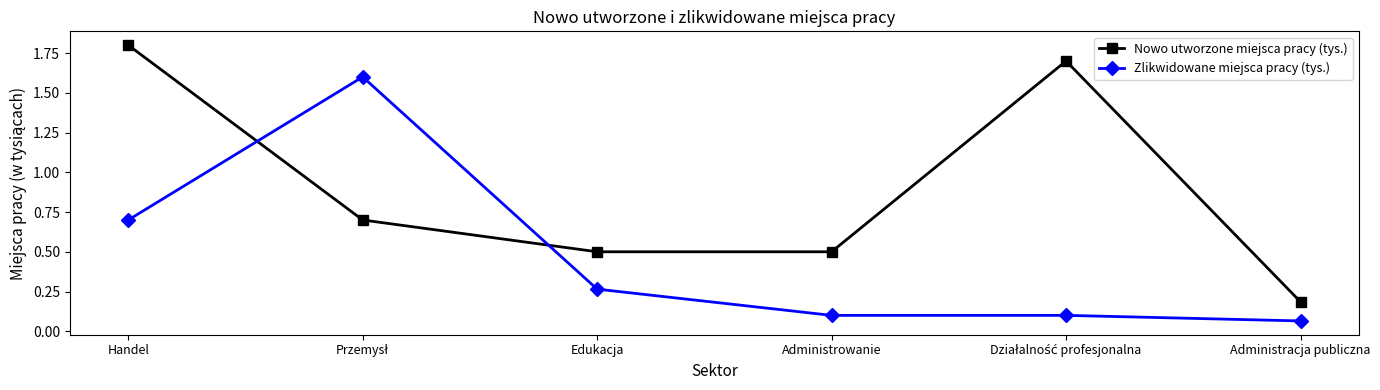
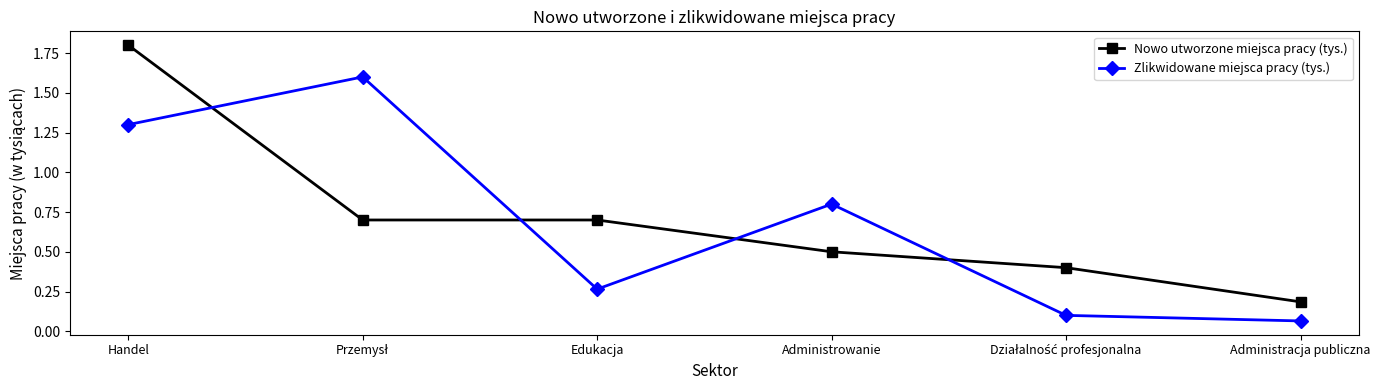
  {
    "Nowo utworzone miejsca pracy (tys.)": {
      "Handel": 1.8,
      "Przemysł": 0.7,
-     "Edukacja": 0.5,
+     "Edukacja": 0.7,
      "Administrowanie": 0.5,
-     "Działalność profesjonalna": 1.7,
+     "Działalność profesjonalna": 0.4,
      "Administracja publiczna": 0.2
    },
    "Zlikwidowane miejsca pracy (tys.)": {
-     "Handel": 0.7,
+     "Handel": 1.3,
      "Przemysł": 1.6,
      "Edukacja": 0.27,
-     "Administrowanie": 0.1,
+     "Administrowanie": 0.8,
      "Działalność profesjonalna": 0.1,
      "Administracja publiczna": 0.07
    }
  }
